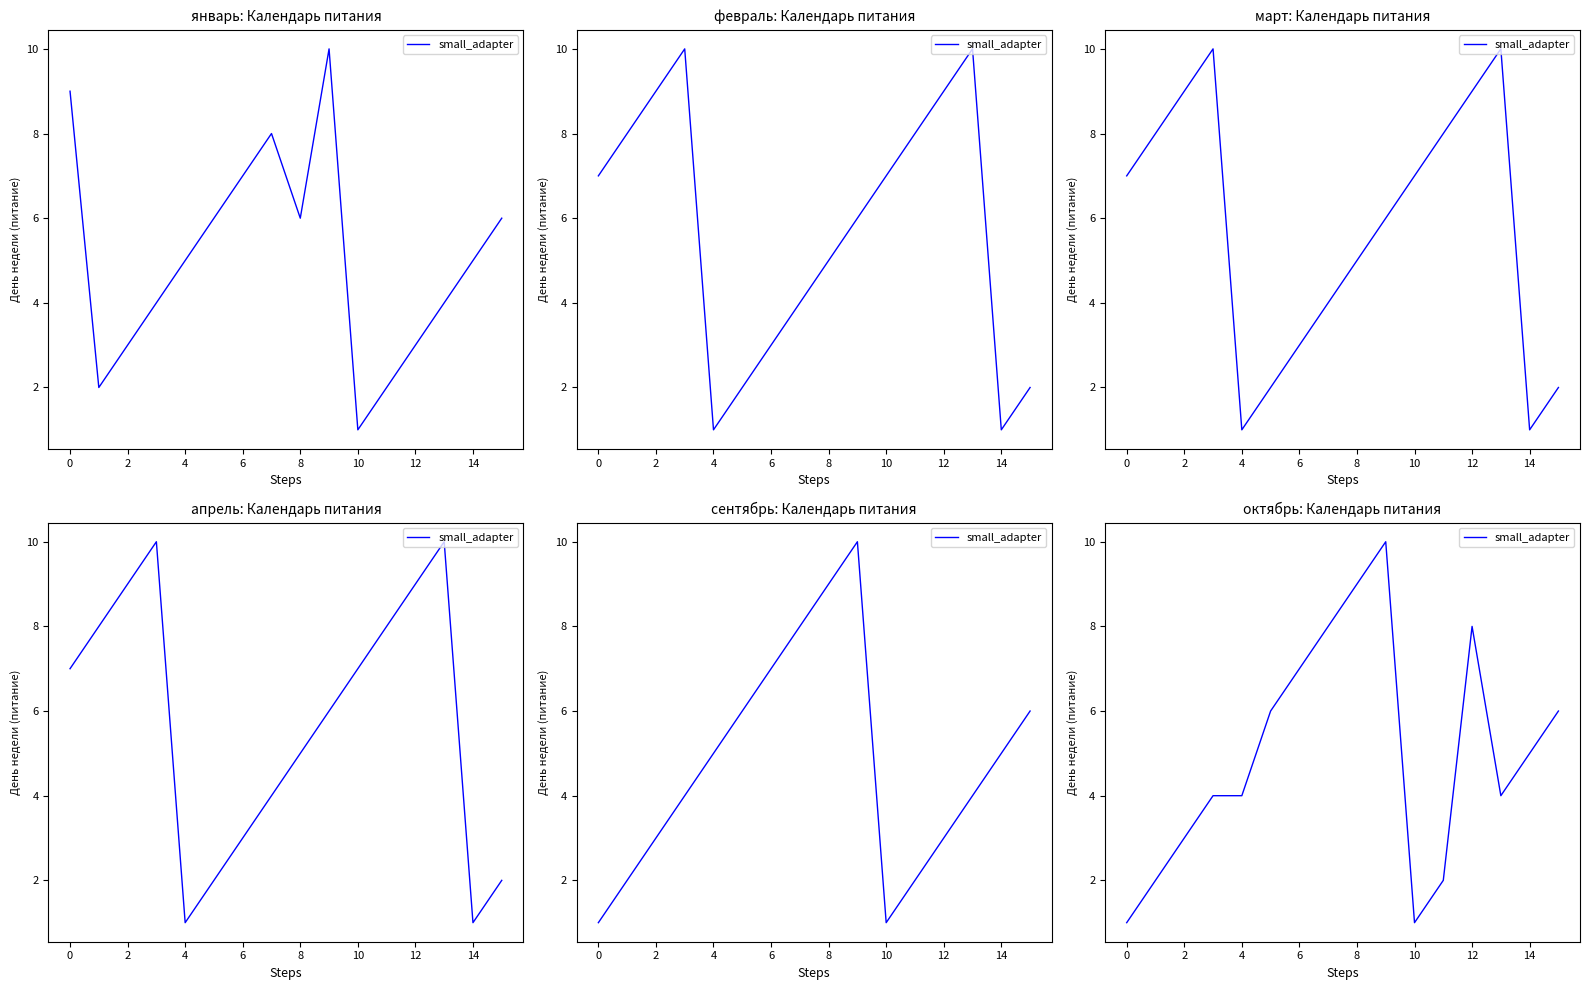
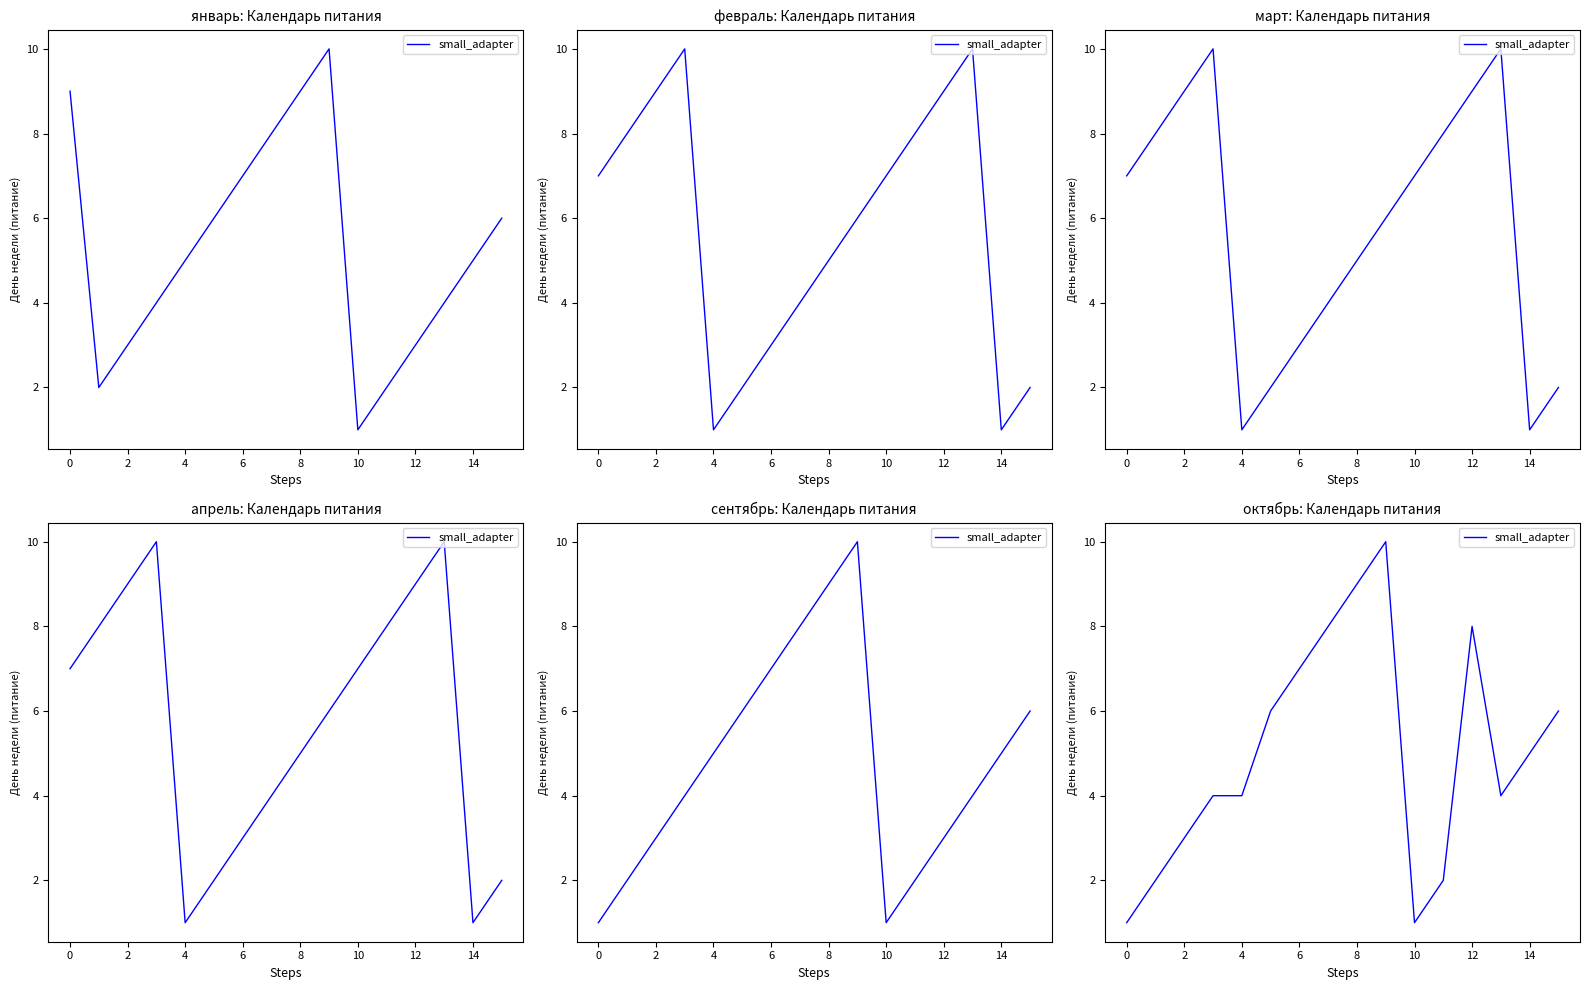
  {
    "январь: Календарь питания": {
      "0": 9,
      "2": 3,
      "4": 5,
      "6": 7,
-     "8": 6,
+     "8": 9,
      "10": 1,
      "12": 3,
      "14": 5
    },
    "февраль: Календарь питания": {
      "0": 7.0,
      "2": 9.0,
      "4": 1.0,
      "6": 3.0,
      "8": 5.0,
      "10": 7.0,
      "12": 9.0,
      "14": 1.0
    },
    "март: Календарь питания": {
      "0": 7.0,
      "2": 9.0,
      "4": 1.0,
      "6": 3.0,
      "8": 5.0,
      "10": 7.0,
      "12": 9.0,
      "14": 1.0
    },
    "апрель: Календарь питания": {
      "0": 7.0,
      "2": 9.0,
      "4": 1.0,
      "6": 3.0,
      "8": 5.0,
      "10": 7.0,
      "12": 9.0,
      "14": 1.0
    },
    "сентябрь: Календарь питания": {
      "0": 1.0,
      "2": 3.0,
      "4": 5.0,
      "6": 7.0,
      "8": 9.0,
      "10": 1.0,
      "12": 3.0,
      "14": 5.0
    },
    "октябрь: Календарь питания": {
      "0": 1.0,
      "2": 3.0,
      "4": 4.0,
      "6": 7.0,
      "8": 9.0,
      "10": 1.0,
      "12": 8.0,
      "14": 5.0
    }
  }
